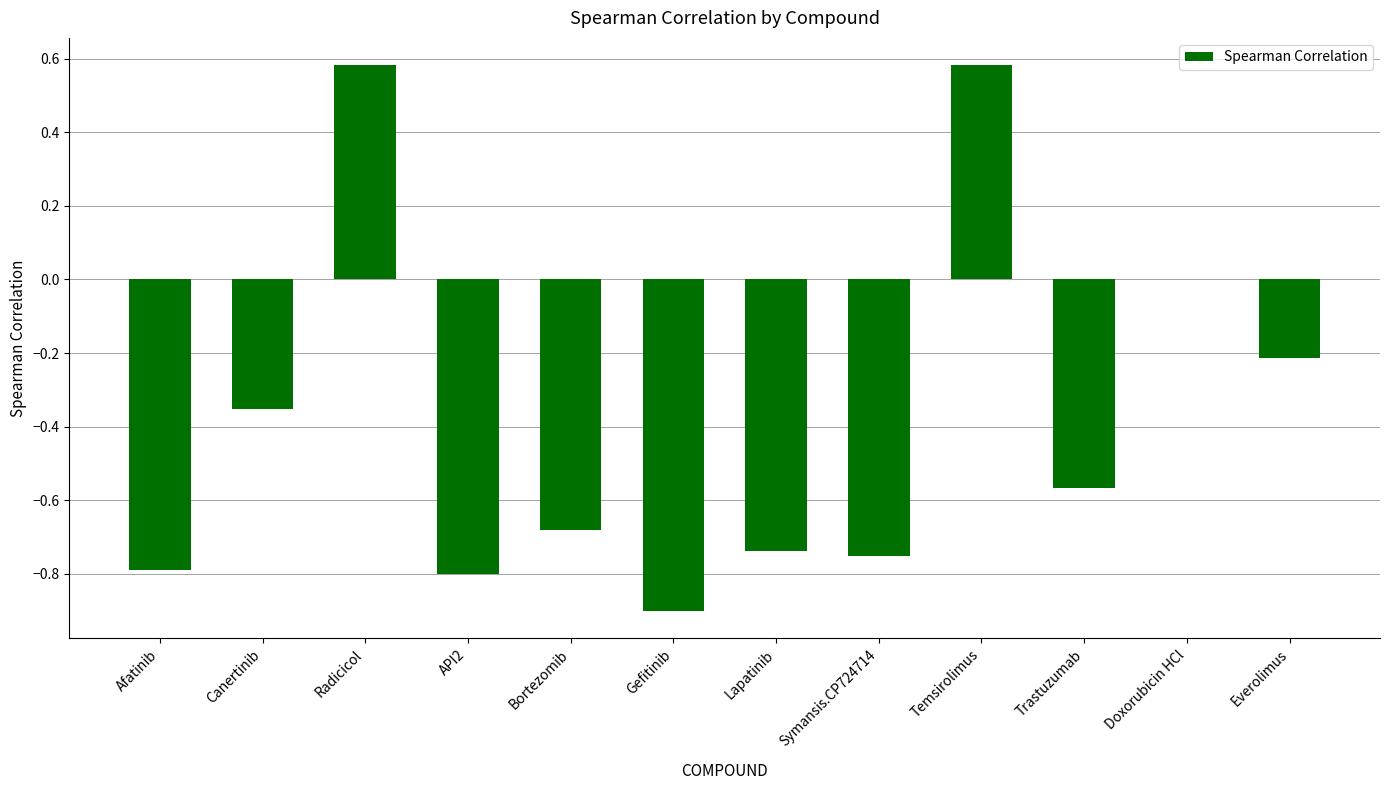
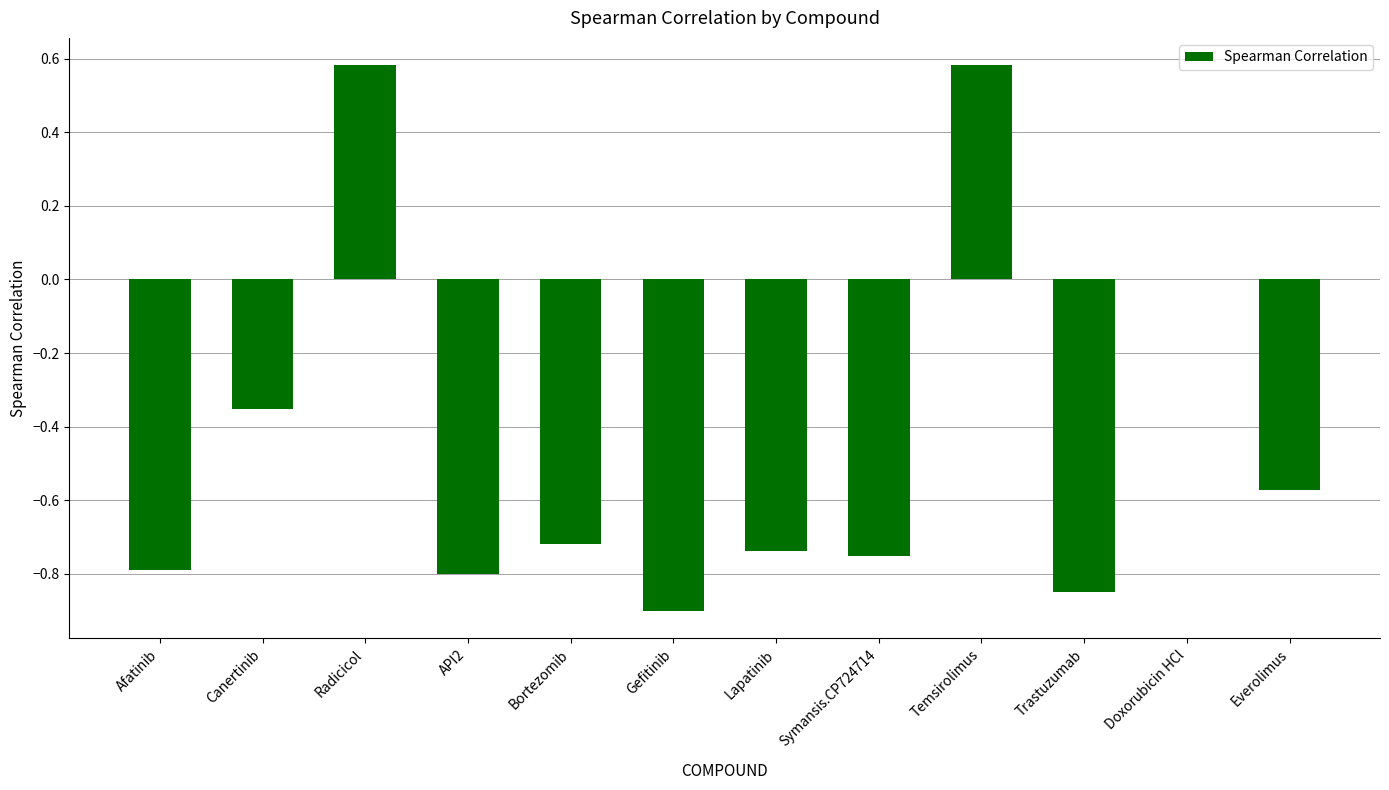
  {
    "Afatinib": -0.79,
    "Canertinib": -0.35,
    "Radicicol": 0.58,
    "API2": -0.80,
-   "Bortezomib": -0.68,
+   "Bortezomib": -0.72,
    "Gefitinib": -0.90,
    "Lapatinib": -0.74,
    "Symansis.CP724714": -0.75,
    "Temsirolimus": 0.58,
-   "Trastuzumab": -0.57,
+   "Trastuzumab": -0.85,
    "Doxorubicin HCl": 0.00,
-   "Everolimus": -0.21
+   "Everolimus": -0.57
  }
